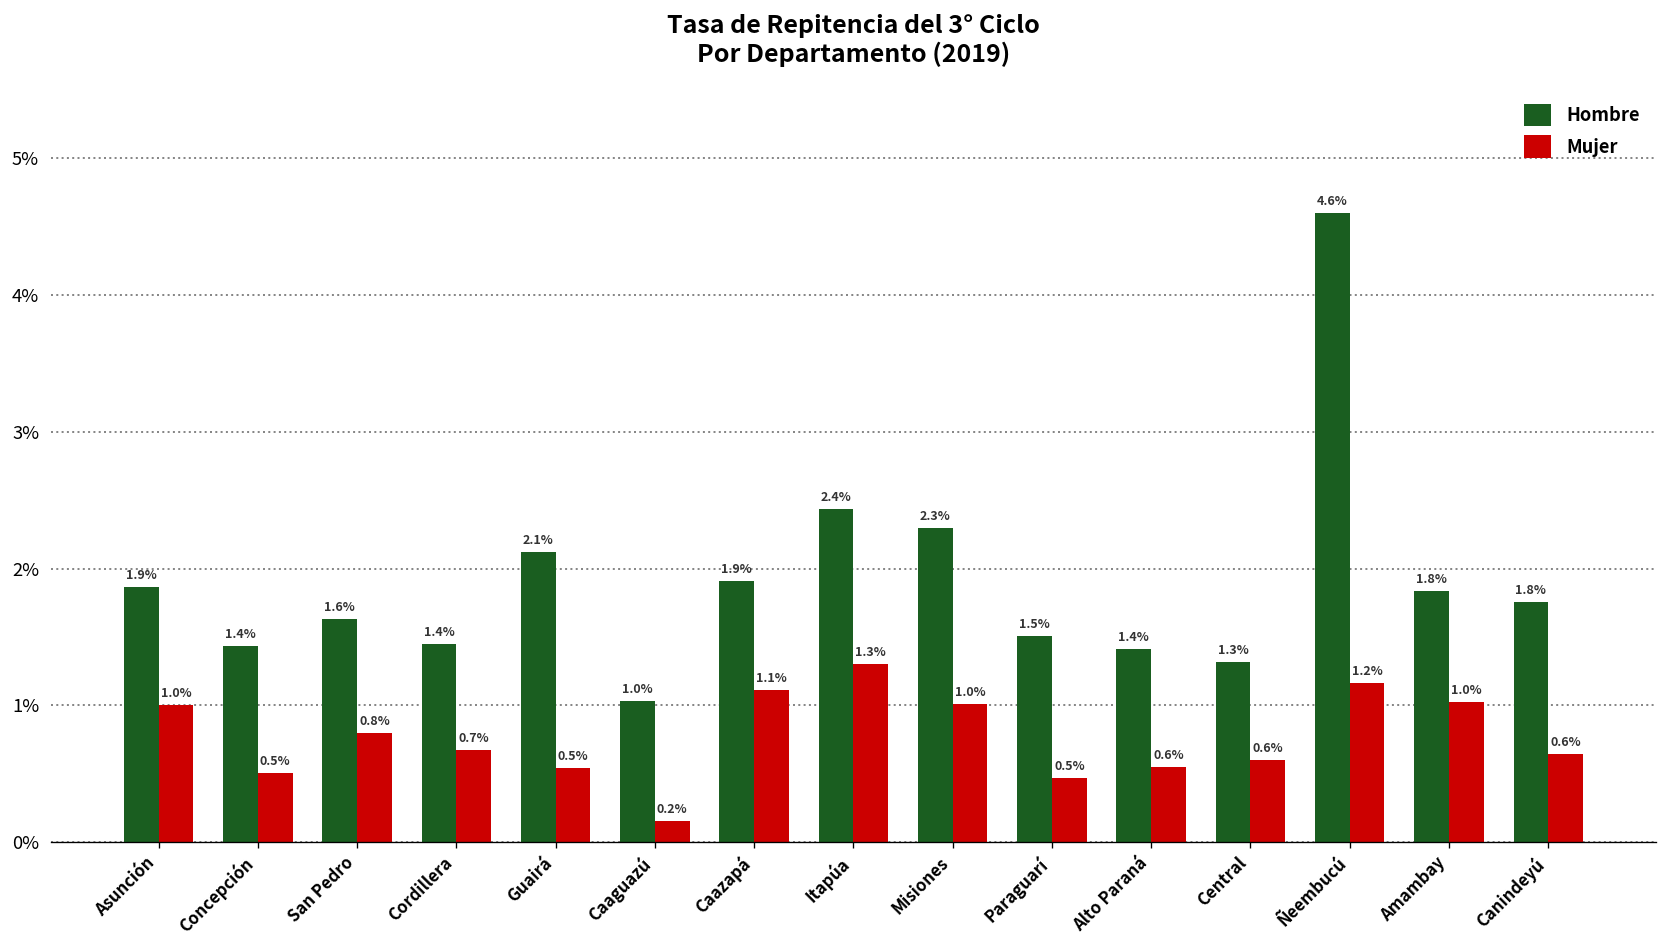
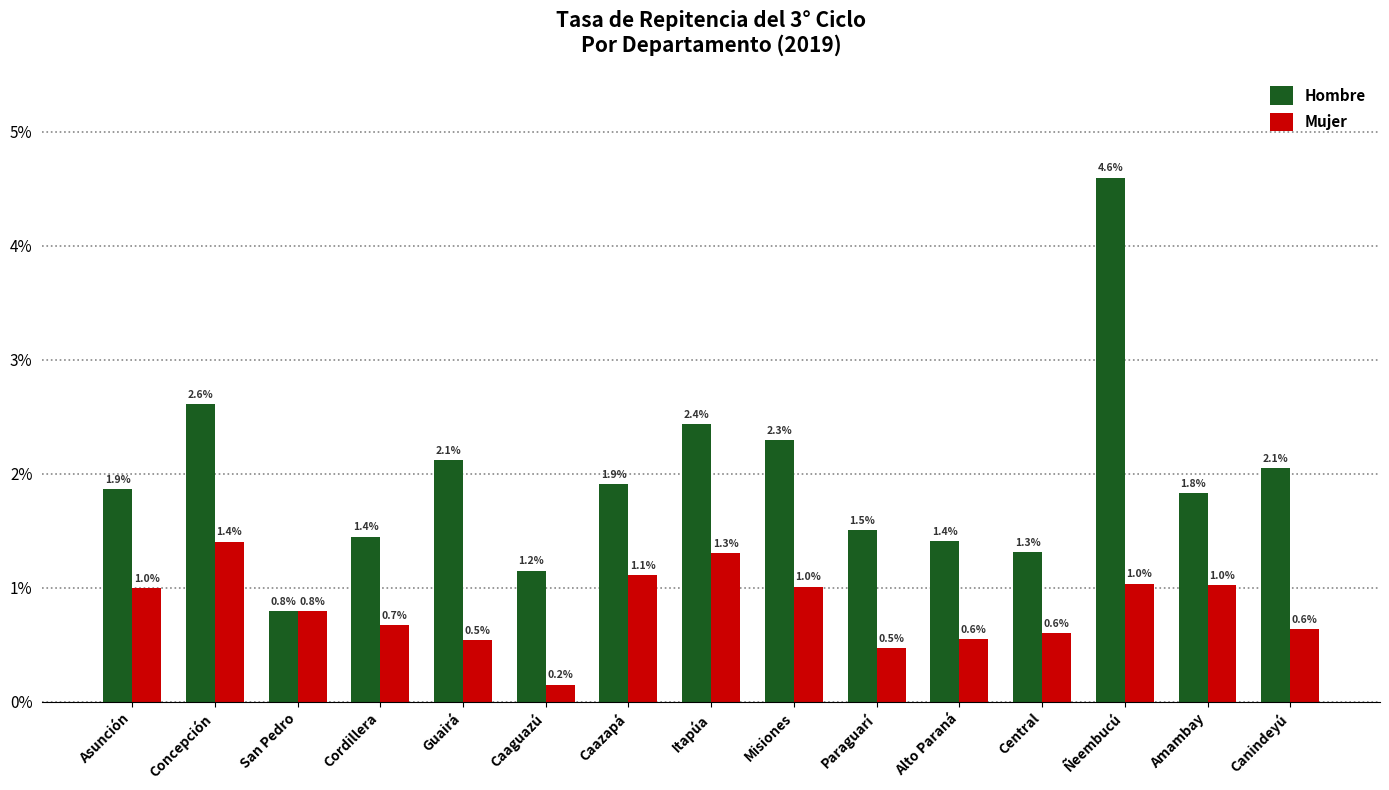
  {
    "Hombre": {
      "Asunción": "1.9%",
-     "Concepción": "1.4%",
-     "San Pedro": "1.6%",
+     "Concepción": "2.6%",
+     "San Pedro": "0.8%",
      "Cordillera": "1.4%",
      "Guairá": "2.1%",
-     "Caaguazú": "1.0%",
+     "Caaguazú": "1.2%",
      "Caazapá": "1.9%",
      "Itapúa": "2.4%",
      "Misiones": "2.3%",
      "Paraguarí": "1.5%",
      "Alto Paraná": "1.4%",
      "Central": "1.3%",
      "Ñeembucú": "4.6%",
      "Amambay": "1.8%",
-     "Canindeyú": "1.8%"
+     "Canindeyú": "2.1%"
    },
    "Mujer": {
      "Asunción": "1.0%",
-     "Concepción": "0.5%",
+     "Concepción": "1.4%",
      "San Pedro": "0.8%",
      "Cordillera": "0.7%",
      "Guairá": "0.5%",
      "Caaguazú": "0.2%",
      "Caazapá": "1.1%",
      "Itapúa": "1.3%",
      "Misiones": "1.0%",
      "Paraguarí": "0.5%",
      "Alto Paraná": "0.6%",
      "Central": "0.6%",
-     "Ñeembucú": "1.2%",
+     "Ñeembucú": "1.0%",
      "Amambay": "1.0%",
      "Canindeyú": "0.6%"
    }
  }
